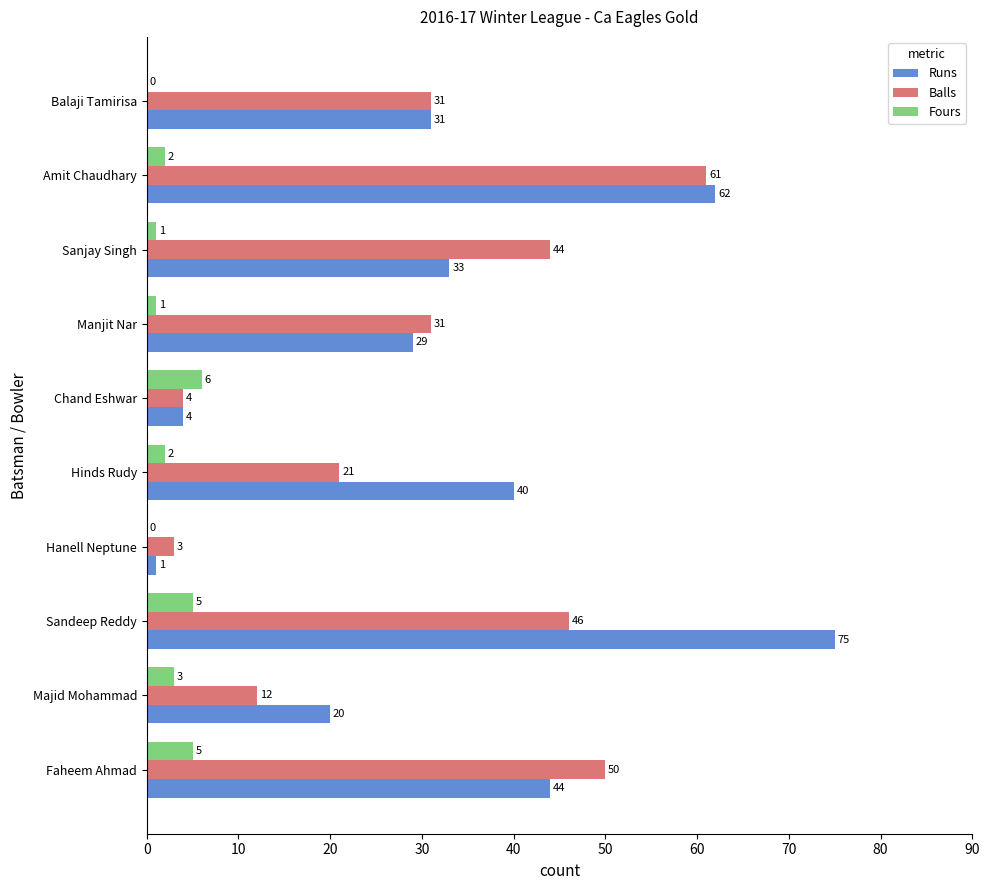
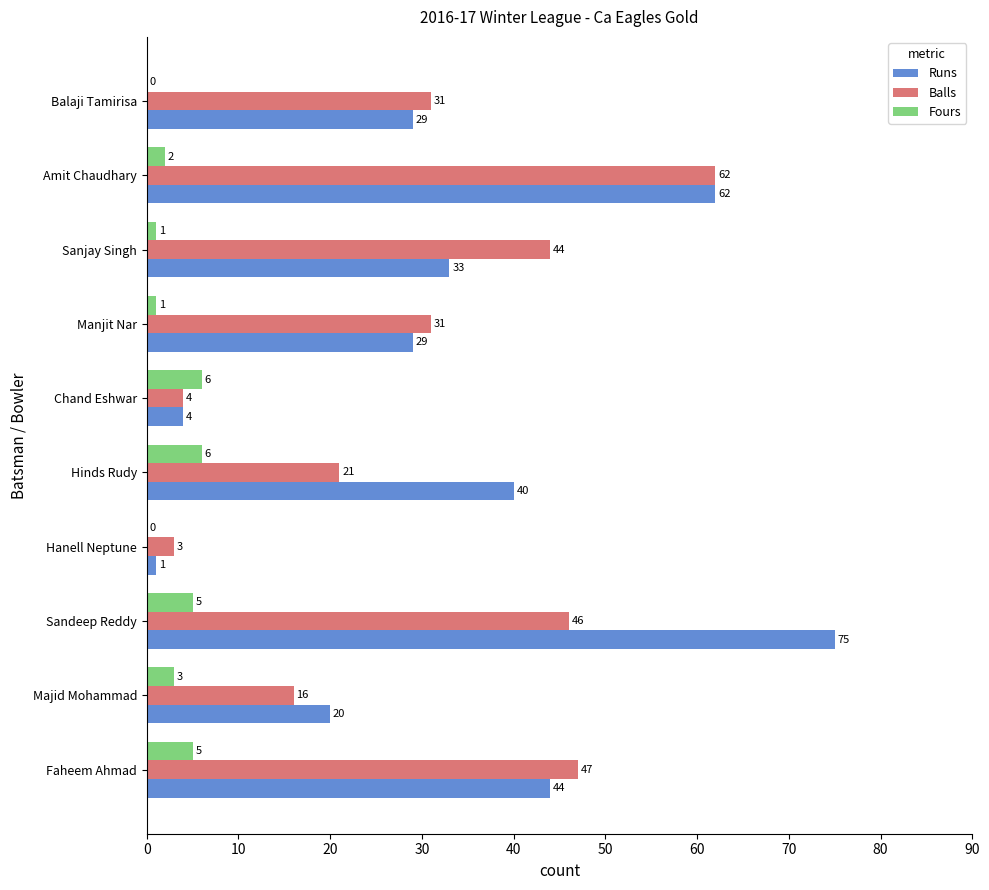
  {
    "Runs": {
-     "Balaji Tamirisa": 31,
+     "Balaji Tamirisa": 29,
      "Amit Chaudhary": 62,
      "Sanjay Singh": 33,
      "Manjit Nar": 29,
      "Chand Eshwar": 4,
      "Hinds Rudy": 40,
      "Hanell Neptune": 1,
      "Sandeep Reddy": 75,
      "Majid Mohammad": 20,
      "Faheem Ahmad": 44
    },
    "Balls": {
      "Balaji Tamirisa": 31,
-     "Amit Chaudhary": 61,
+     "Amit Chaudhary": 62,
      "Sanjay Singh": 44,
      "Manjit Nar": 31,
      "Chand Eshwar": 4,
      "Hinds Rudy": 21,
      "Hanell Neptune": 3,
      "Sandeep Reddy": 46,
-     "Majid Mohammad": 12,
-     "Faheem Ahmad": 50
+     "Majid Mohammad": 16,
+     "Faheem Ahmad": 47
    },
    "Fours": {
      "Balaji Tamirisa": 0,
      "Amit Chaudhary": 2,
      "Sanjay Singh": 1,
      "Manjit Nar": 1,
      "Chand Eshwar": 6,
-     "Hinds Rudy": 2,
+     "Hinds Rudy": 6,
      "Hanell Neptune": 0,
      "Sandeep Reddy": 5,
      "Majid Mohammad": 3,
      "Faheem Ahmad": 5
    }
  }
